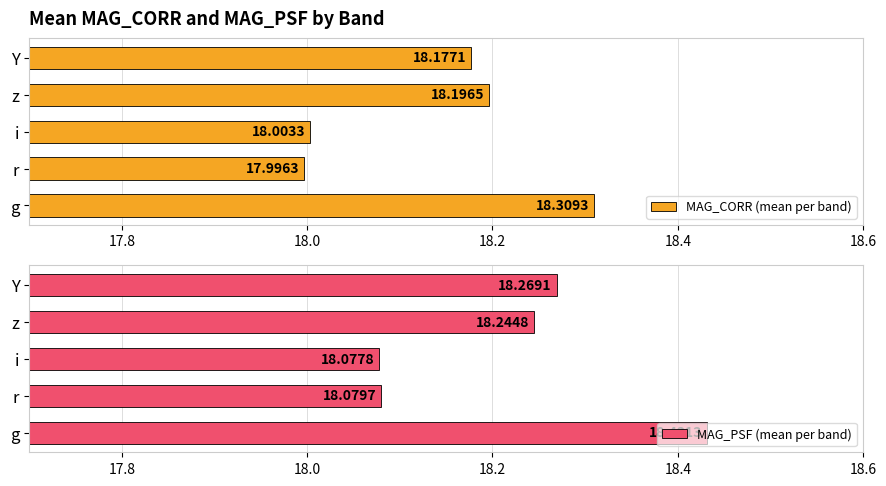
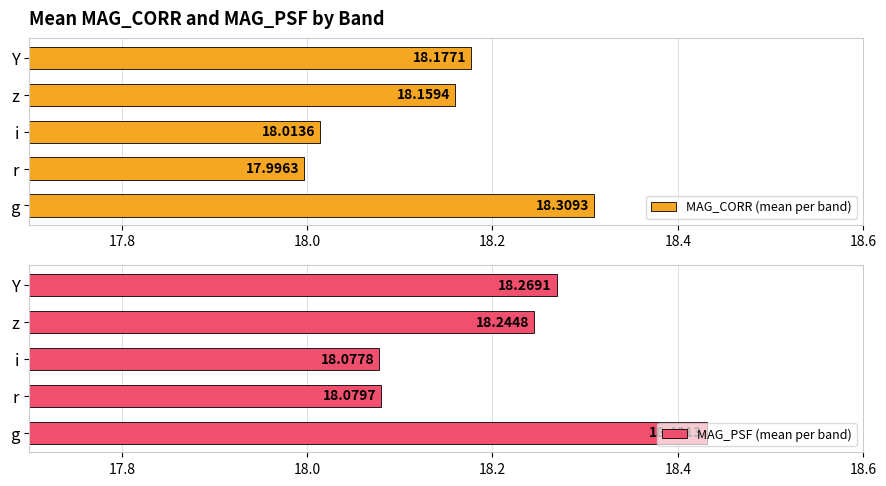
  {
    "Mean MAG_CORR and MAG_PSF by Band": {
      "Y": 18.1771,
-     "z": 18.1965,
-     "i": 18.0033,
+     "z": 18.1594,
+     "i": 18.0136,
      "r": 17.9963,
      "g": 18.3093
    }
  }
